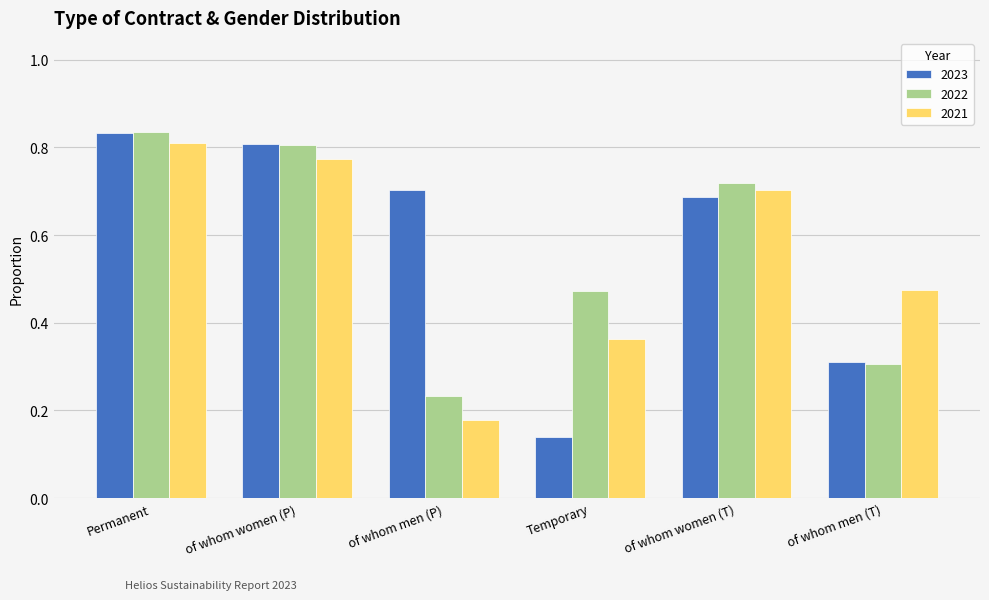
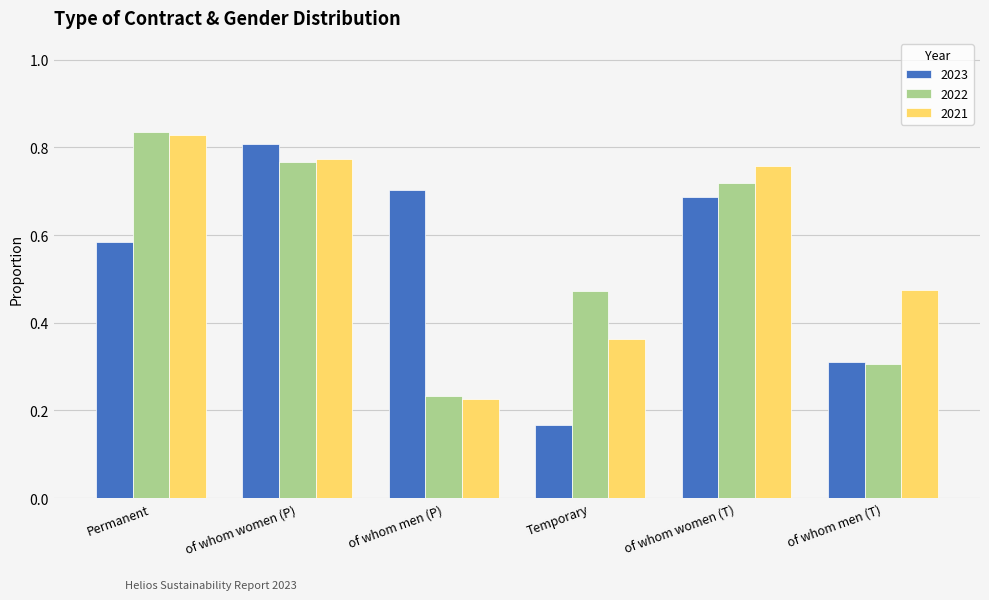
  {
    "2023": {
-     "Permanent": 0.83,
+     "Permanent": 0.58,
      "of whom women (P)": 0.81,
      "of whom men (P)": 0.70,
-     "Temporary": 0.14,
+     "Temporary": 0.17,
      "of whom women (T)": 0.69,
      "of whom men (T)": 0.31
    },
    "2022": {
      "Permanent": 0.84,
-     "of whom women (P)": 0.81,
+     "of whom women (P)": 0.77,
      "of whom men (P)": 0.23,
      "Temporary": 0.47,
      "of whom women (T)": 0.72,
      "of whom men (T)": 0.31
    },
    "2021": {
-     "Permanent": 0.81,
+     "Permanent": 0.83,
      "of whom women (P)": 0.77,
-     "of whom men (P)": 0.18,
+     "of whom men (P)": 0.23,
      "Temporary": 0.36,
-     "of whom women (T)": 0.70,
+     "of whom women (T)": 0.76,
      "of whom men (T)": 0.47
    }
  }
